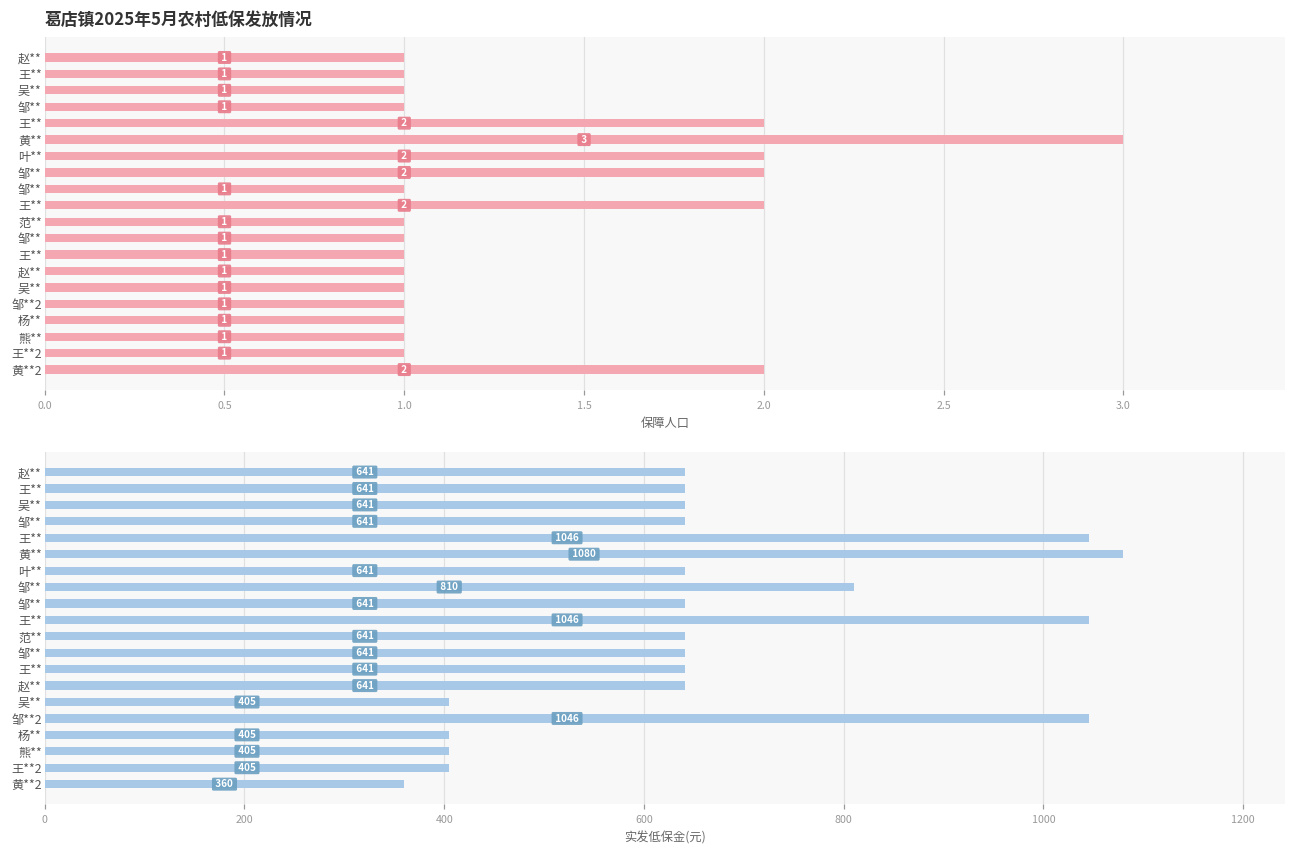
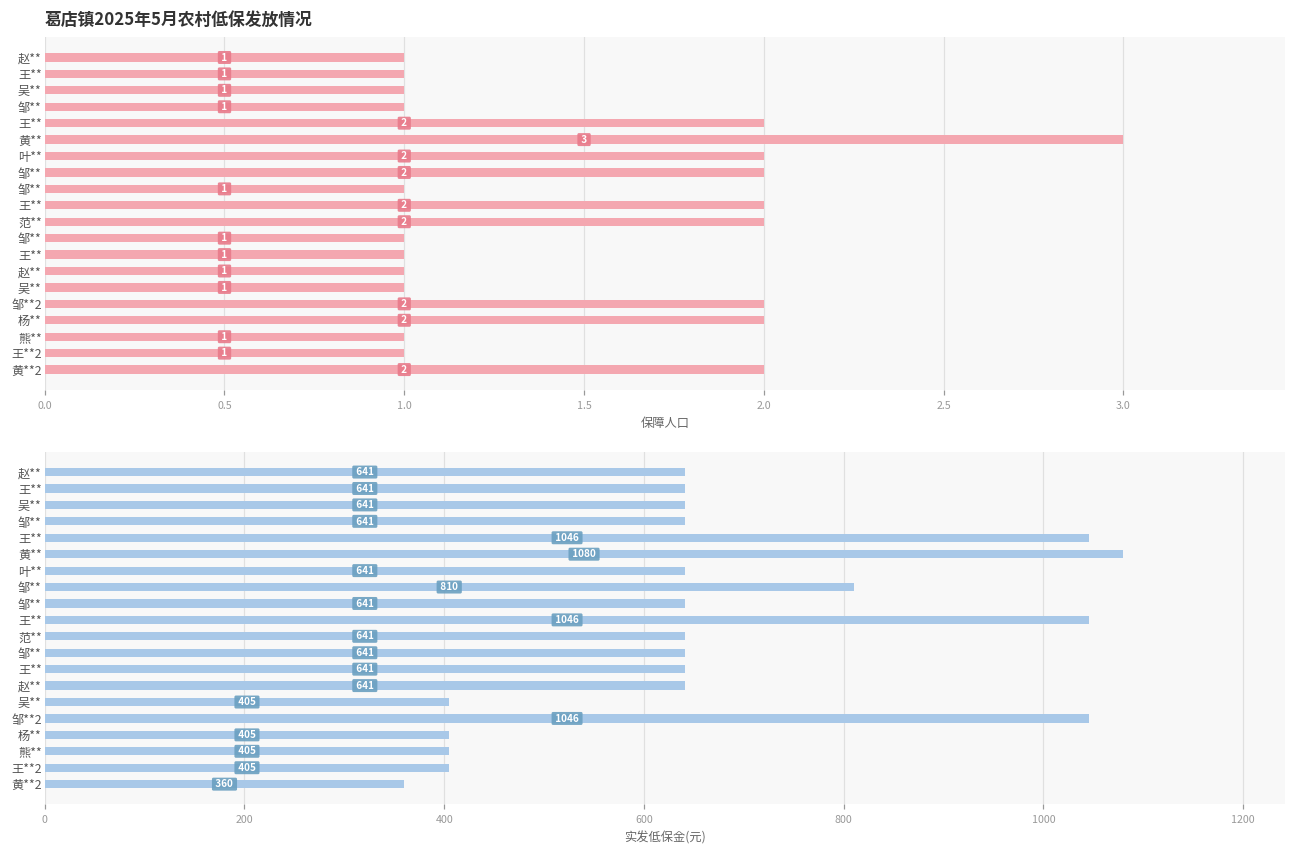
  {
    "葛店镇2025年5月农村低保发放情况": {
-     "范**": 1,
-     "邹**2": 1,
-     "杨**": 1
+     "范**": 2,
+     "邹**2": 2,
+     "杨**": 2
    }
  }
